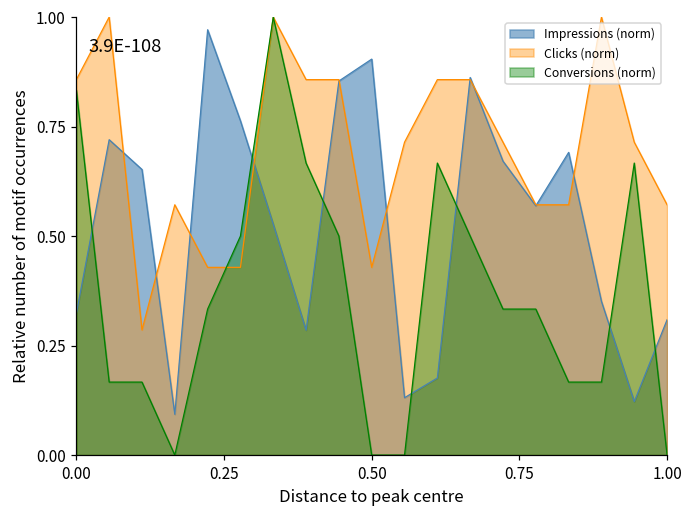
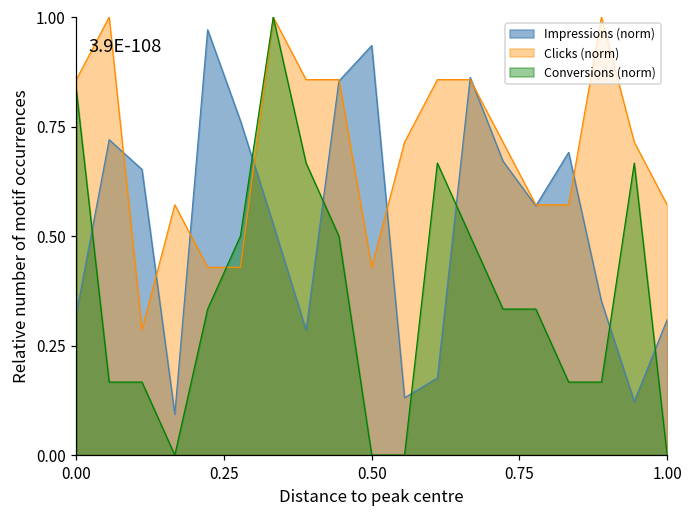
  {
    "Impressions (norm)": {
      "0.00": 0.32,
-     "0.50": 0.90,
+     "0.50": 0.94,
      "1.00": 0.31
    },
    "Clicks (norm)": {
      "0.00": 0.86,
      "0.50": 0.43,
      "1.00": 0.57
    },
    "Conversions (norm)": {
      "0.00": 0.83,
      "0.50": 0.00,
      "1.00": 0.00
    }
  }
